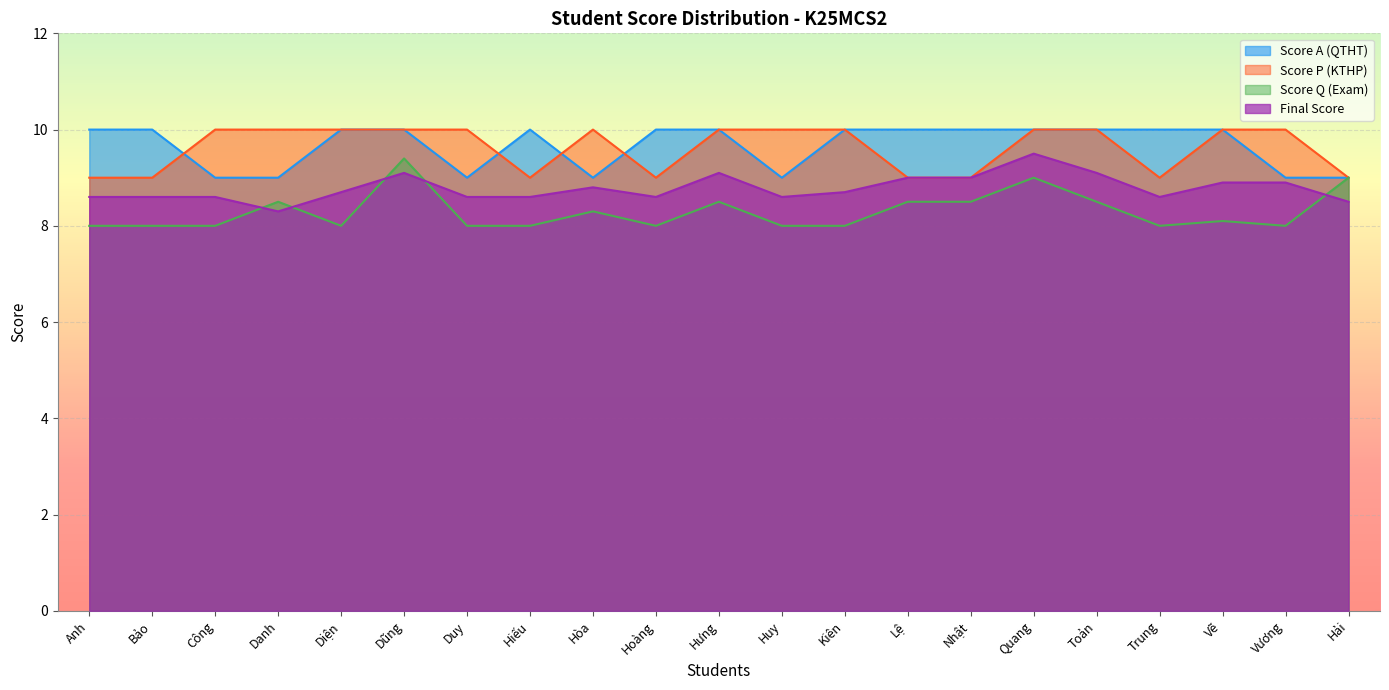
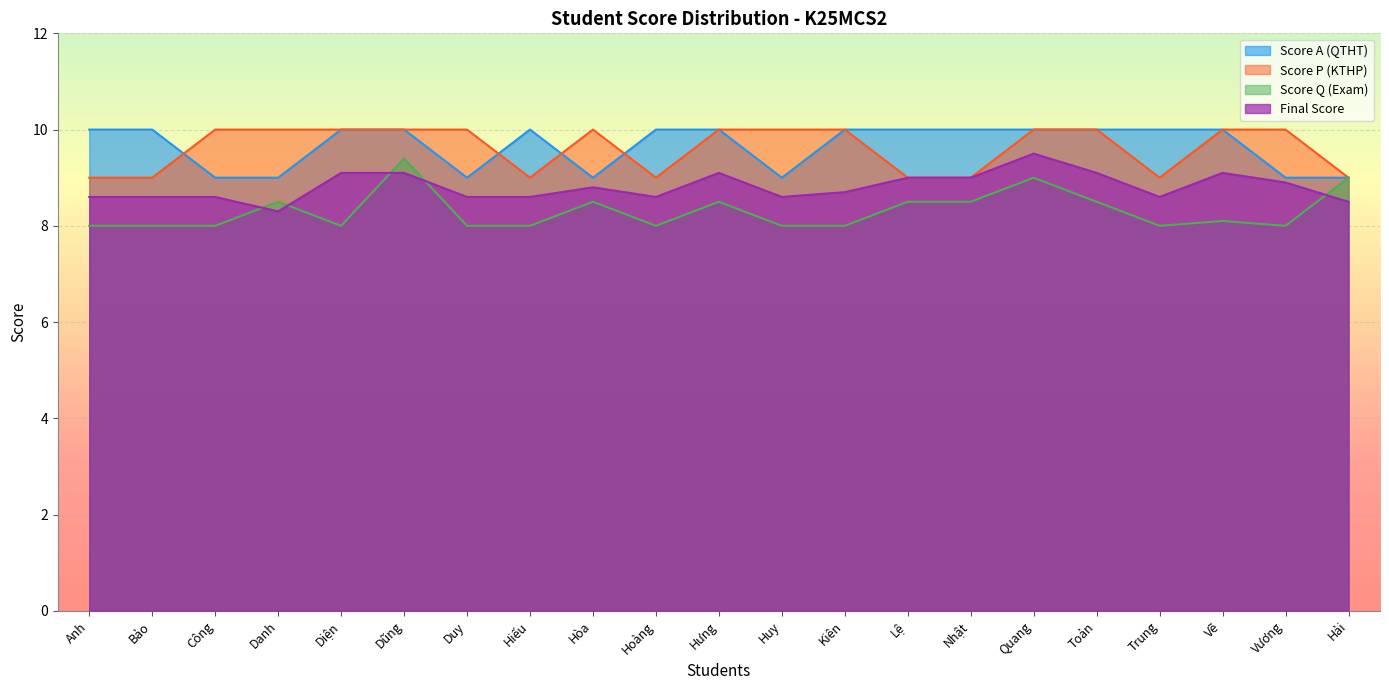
  {
    "Score A (QTHT)": {
      "Anh": 10.0,
      "Bảo": 10.0,
      "Công": 9.0,
      "Danh": 9.0,
      "Duy": 9.0,
      "Hiếu": 10.0,
      "Hòa": 9.0,
      "Hoàng": 10.0,
      "Huy": 9.0,
      "Lệ": 10.0,
      "Nhật": 10.0,
      "Trung": 10.0,
      "Vương": 9.0
    },
    "Score P (KTHP)": {
      "Anh": 9.0,
      "Bảo": 9.0,
      "Công": 10.0,
      "Danh": 10.0,
      "Duy": 10.0,
      "Hiếu": 9.0,
      "Hòa": 10.0,
      "Hoàng": 9.0,
      "Huy": 10.0,
      "Trung": 9.0,
      "Vương": 10.0
    },
    "Score Q (Exam)": {
      "Anh": 8.0,
      "Bảo": 8.0,
      "Công": 8.0,
      "Danh": 8.5,
      "Diện": 8.0,
      "Dũng": 9.4,
      "Duy": 8.0,
      "Hiếu": 8.0,
-     "Hòa": 8.3,
+     "Hòa": 8.5,
      "Hoàng": 8.0,
      "Hưng": 8.5,
      "Huy": 8.0,
      "Kiên": 8.0,
      "Lệ": 8.5,
      "Nhật": 8.5,
      "Quang": 9.0,
      "Toản": 8.5,
      "Trung": 8.0,
      "Vẽ": 8.1,
      "Vương": 8.0
    },
    "Final Score": {
      "Anh": 8.6,
      "Bảo": 8.6,
      "Công": 8.6,
      "Danh": 8.3,
-     "Diện": 8.7,
+     "Diện": 9.1,
      "Dũng": 9.1,
      "Duy": 8.6,
      "Hiếu": 8.6,
      "Hòa": 8.8,
      "Hoàng": 8.6,
      "Hưng": 9.1,
      "Huy": 8.6,
      "Kiên": 8.7,
      "Quang": 9.5,
      "Toản": 9.1,
      "Trung": 8.6,
-     "Vẽ": 8.9,
+     "Vẽ": 9.1,
      "Vương": 8.9,
      "Hải": 8.5
    }
  }
